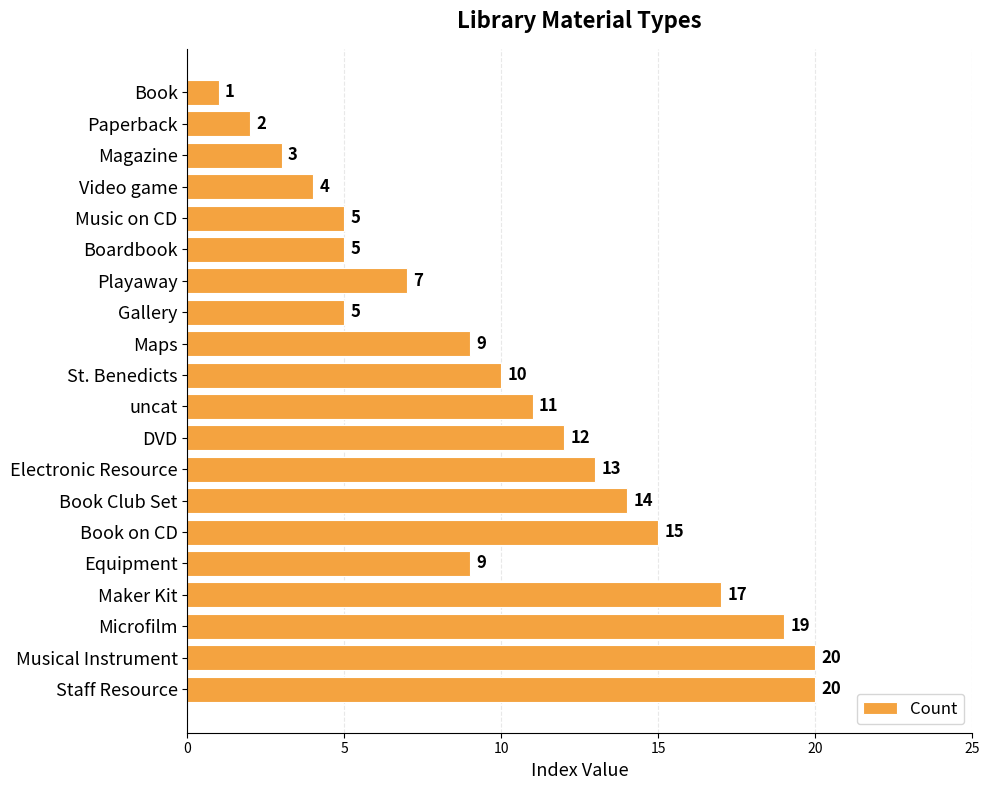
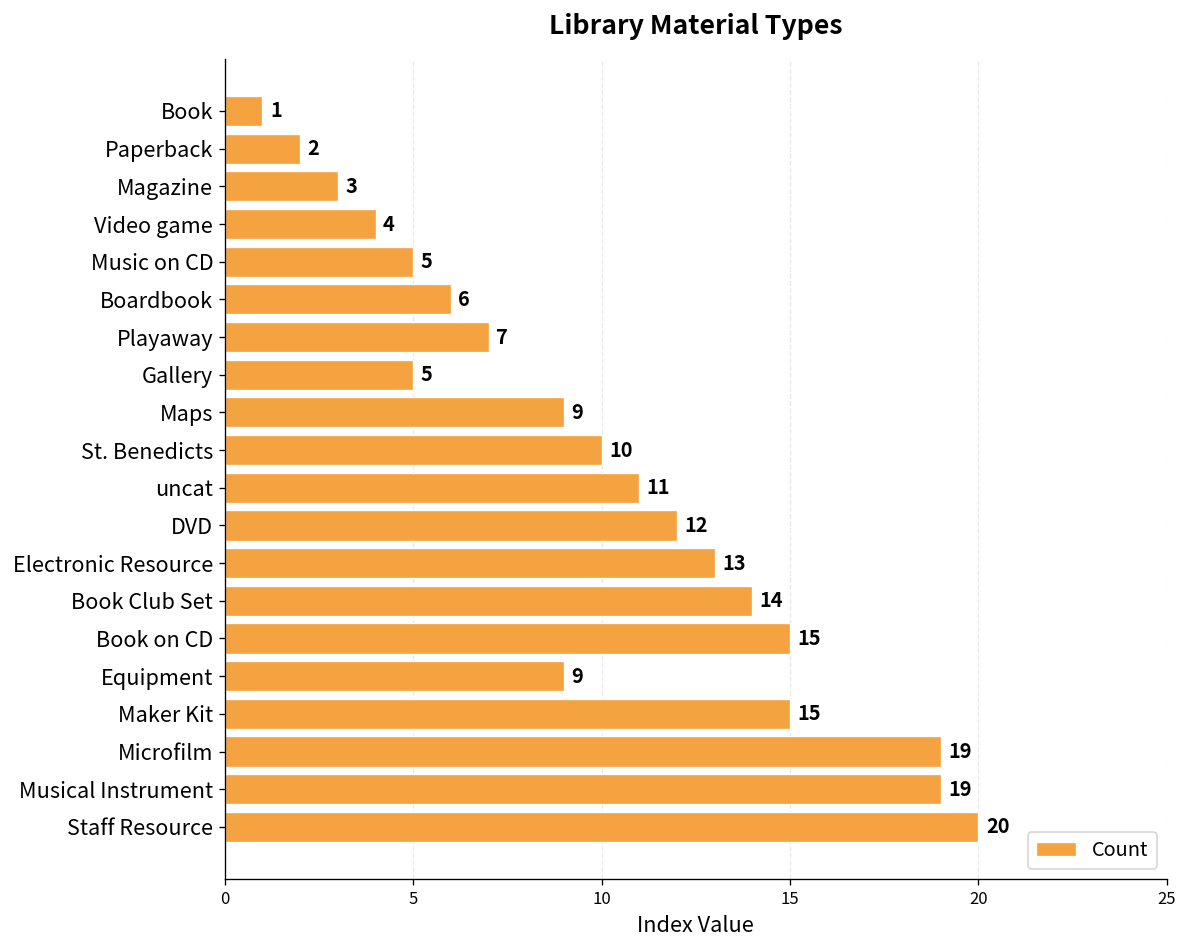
  {
    "Book": 1,
    "Paperback": 2,
    "Magazine": 3,
    "Video game": 4,
    "Music on CD": 5,
-   "Boardbook": 5,
+   "Boardbook": 6,
    "Playaway": 7,
    "Gallery": 5,
    "Maps": 9,
    "St. Benedicts": 10,
    "uncat": 11,
    "DVD": 12,
    "Electronic Resource": 13,
    "Book Club Set": 14,
    "Book on CD": 15,
    "Equipment": 9,
-   "Maker Kit": 17,
+   "Maker Kit": 15,
    "Microfilm": 19,
-   "Musical Instrument": 20,
+   "Musical Instrument": 19,
    "Staff Resource": 20
  }
